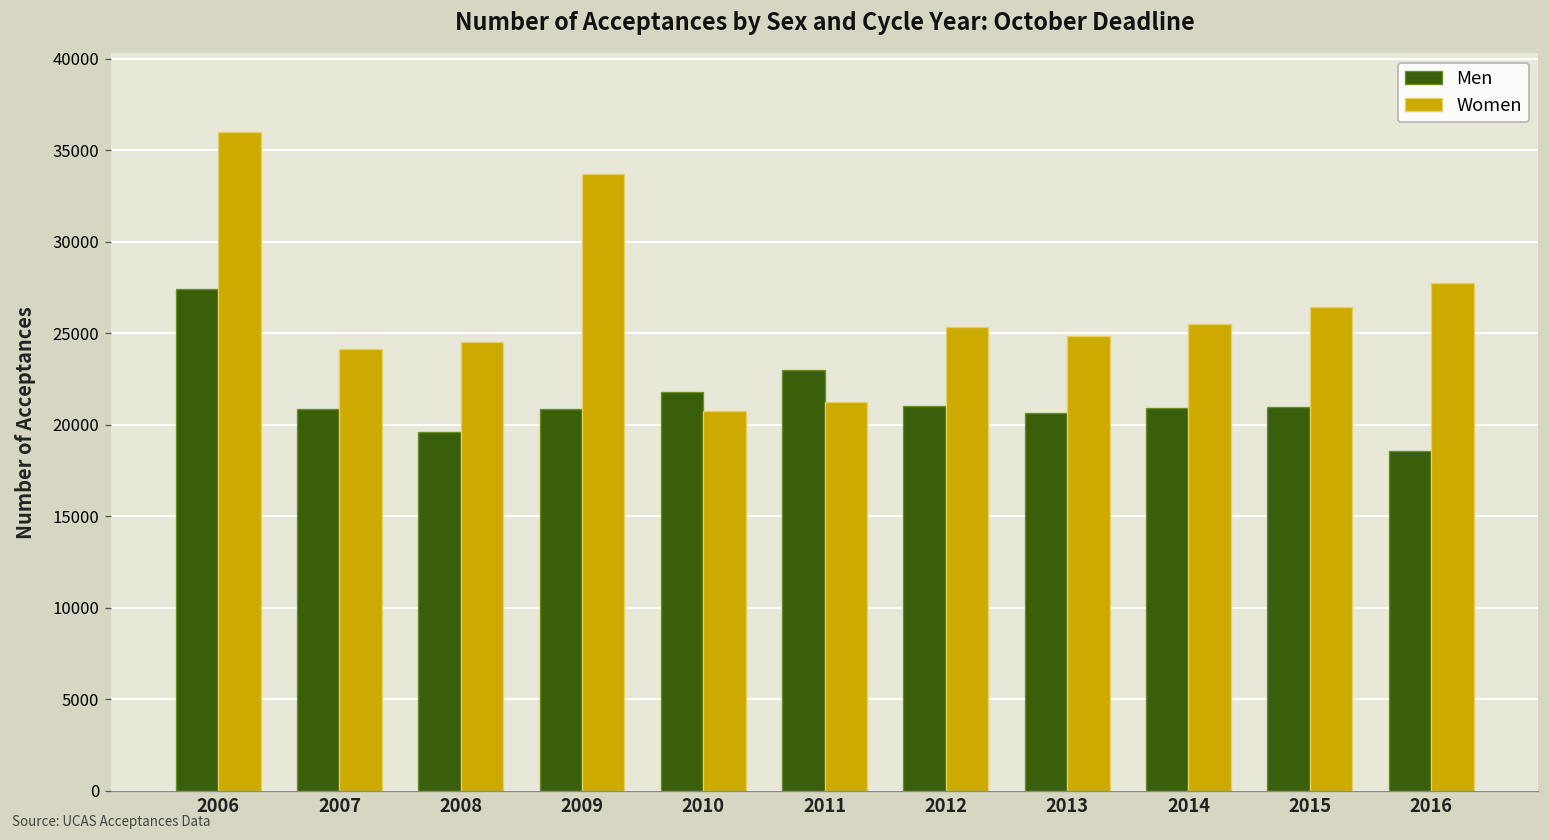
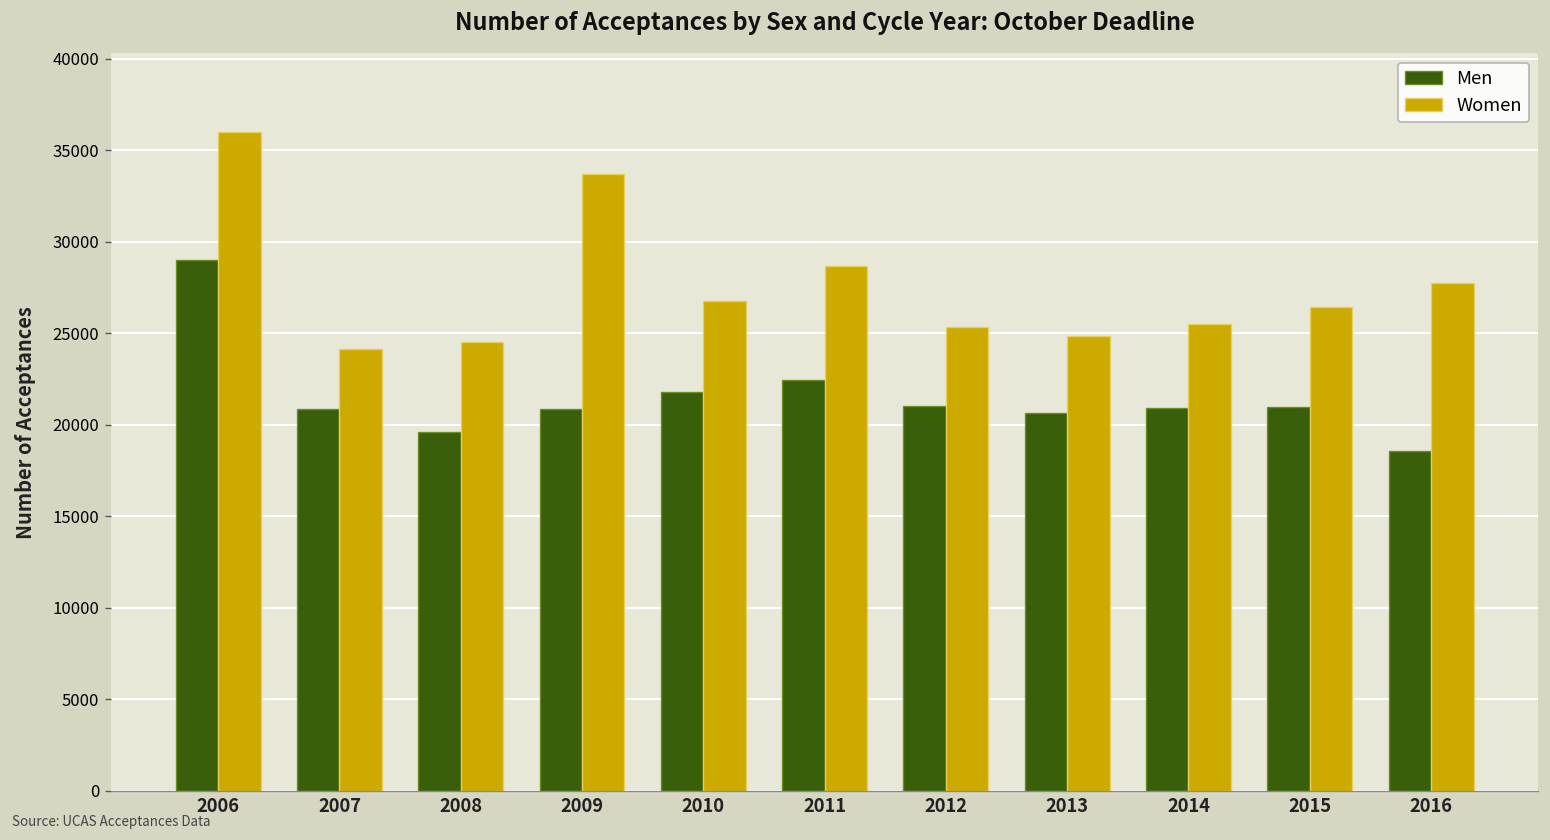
  {
    "Men": {
-     "2006": 27400,
+     "2006": 29000,
      "2007": 20900,
      "2008": 19600,
      "2009": 20900,
      "2010": 21800,
-     "2011": 23000,
+     "2011": 22400,
      "2012": 21000,
      "2013": 20600,
      "2014": 21000,
      "2015": 21000,
      "2016": 18600
    },
    "Women": {
      "2006": 36000,
      "2007": 24200,
      "2008": 24500,
      "2009": 33700,
-     "2010": 20800,
-     "2011": 21200,
+     "2010": 26800,
+     "2011": 28700,
      "2012": 25300,
      "2013": 24900,
      "2014": 25500,
      "2015": 26400,
      "2016": 27800
    }
  }
